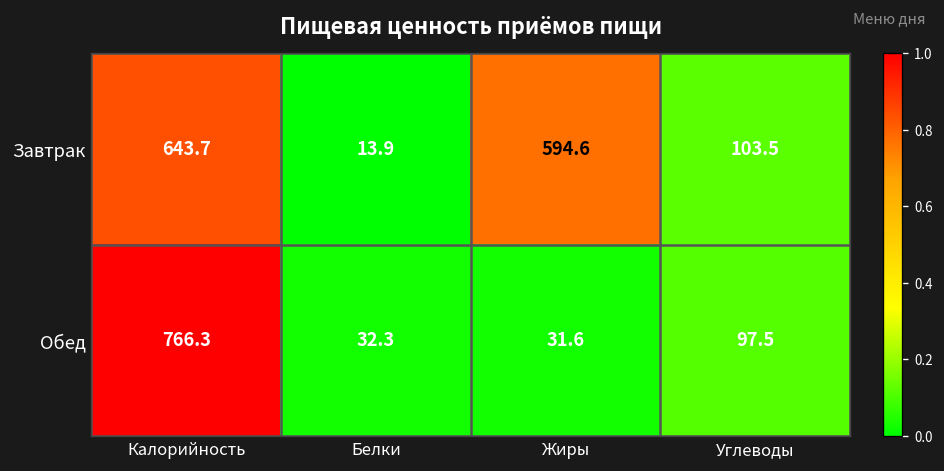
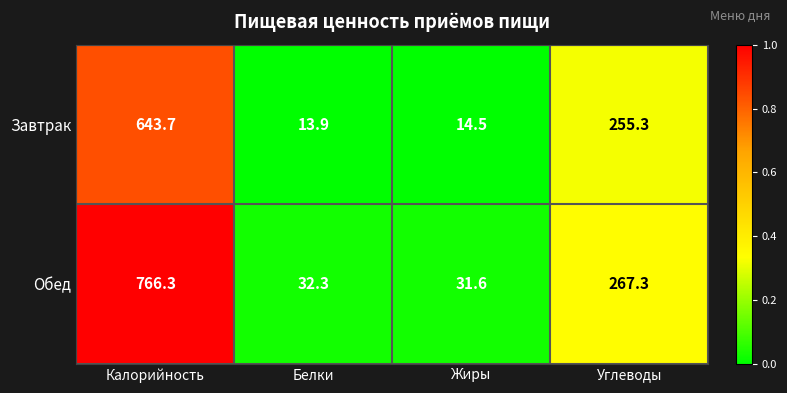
  {
    "Завтрак": {
      "Калорийность": 643.7,
      "Белки": 13.9,
-     "Жиры": 594.6,
-     "Углеводы": 103.5
+     "Жиры": 14.5,
+     "Углеводы": 255.3
    },
    "Обед": {
      "Калорийность": 766.3,
      "Белки": 32.3,
      "Жиры": 31.6,
-     "Углеводы": 97.5
+     "Углеводы": 267.3
    }
  }
